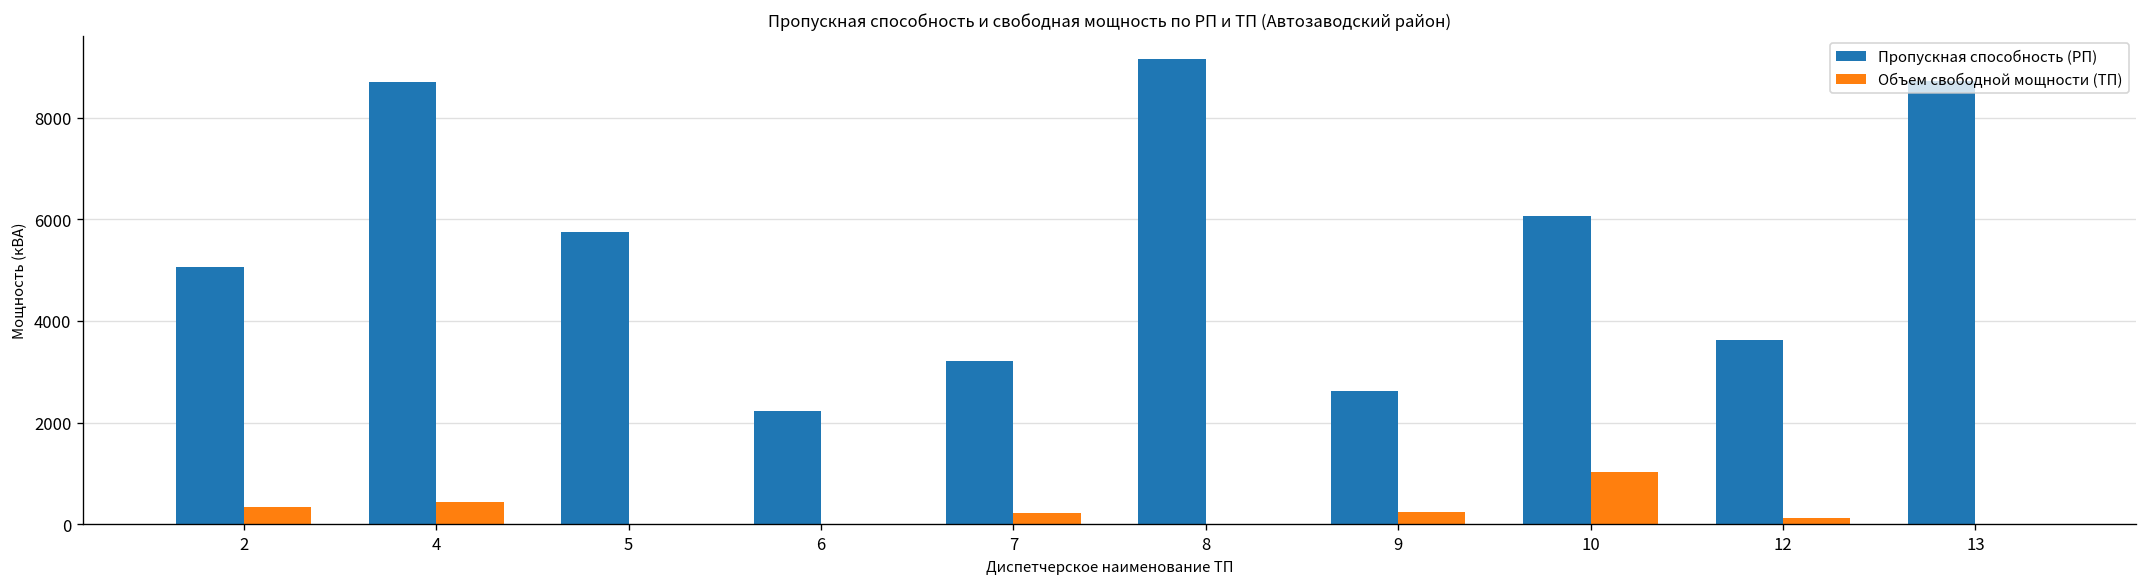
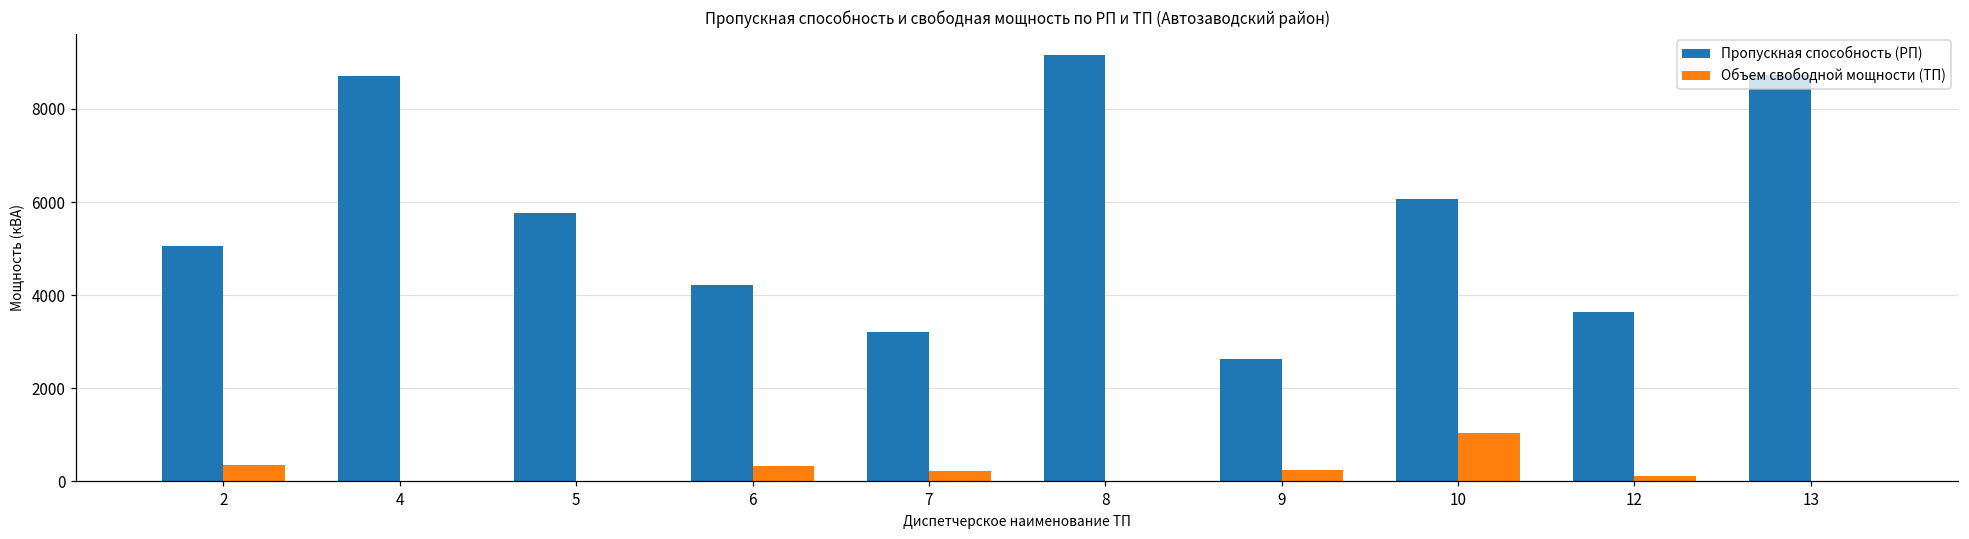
  {
    "Пропускная способность (РП)": {
      "2": 5100,
      "4": 8700,
      "5": 5800,
-     "6": 2200,
+     "6": 4200,
      "7": 3200,
      "8": 9200,
      "9": 2600,
      "10": 6100,
      "12": 3600
    },
    "Объем свободной мощности (ТП)": {
      "2": 300,
-     "4": 400,
+     "4": 0,
      "5": 0,
-     "6": 0,
+     "6": 300,
      "7": 200,
      "8": 0,
      "9": 200,
      "10": 1000,
      "12": 100,
      "13": 0
    }
  }
